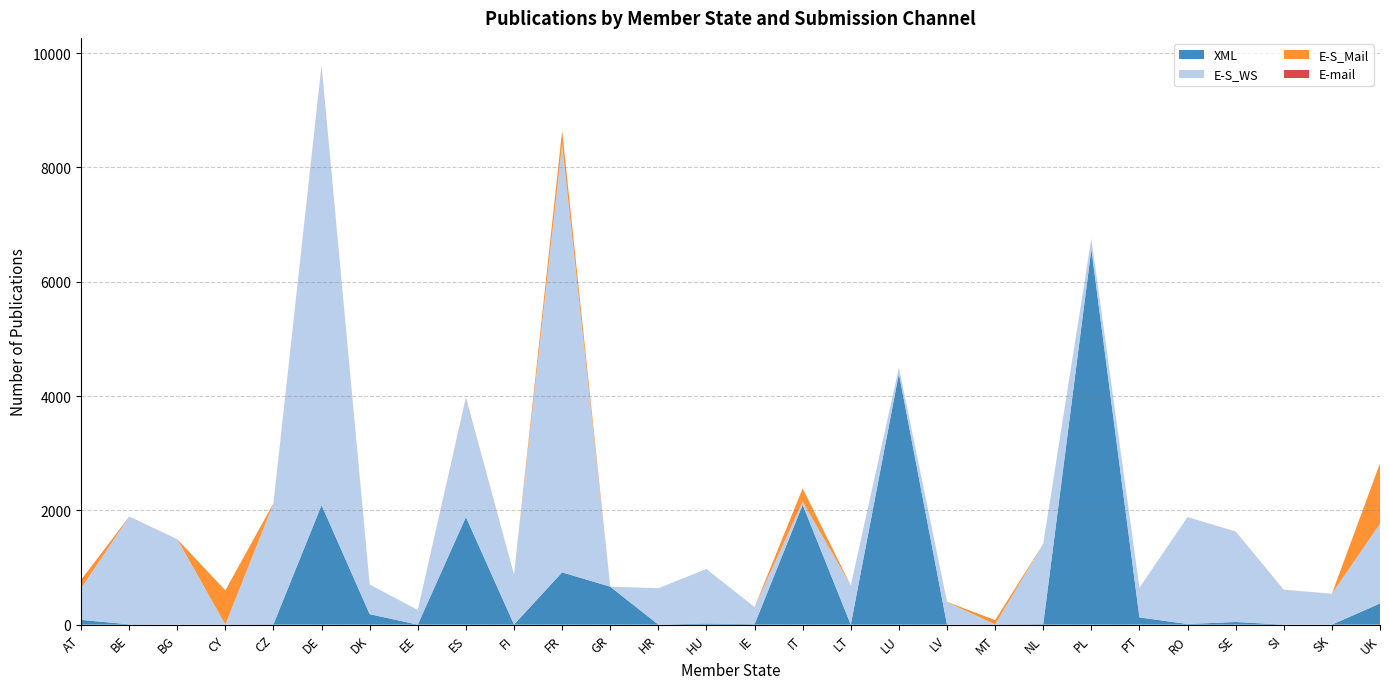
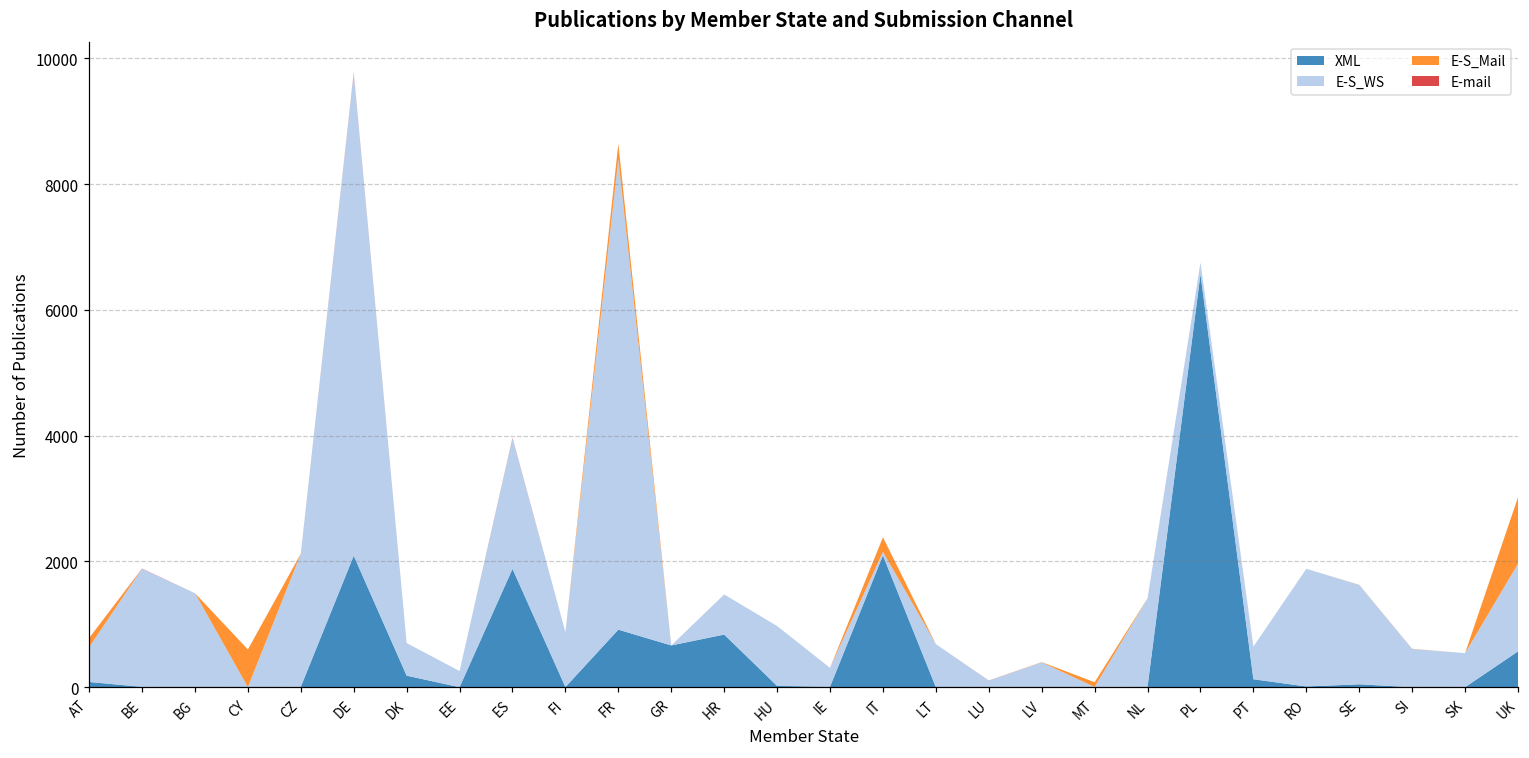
  {
    "XML": {
      "AT": 100,
      "BG": 0,
      "DE": 2100,
      "DK": 200,
      "EE": 0,
      "ES": 1900,
      "FR": 900,
-     "HR": 0,
+     "HR": 800,
      "IT": 2100,
      "LT": 0,
-     "LU": 4400,
+     "LU": 0,
      "LV": 0,
      "PL": 6600,
      "PT": 100,
      "SE": 0,
      "SI": 0,
      "SK": 0,
-     "UK": 400
+     "UK": 600
    },
    "E-S_WS": {
      "AT": 600,
      "FR": 7500,
      "IT": 100,
      "UK": 1400
    }
  }
